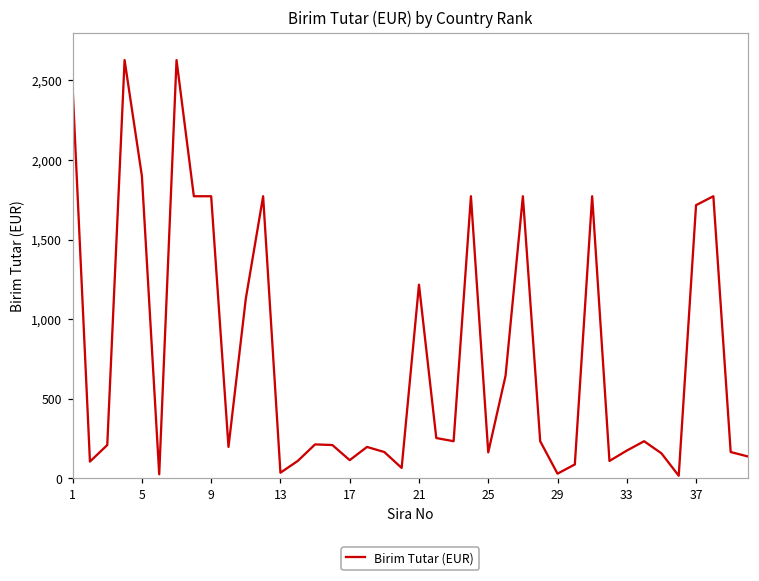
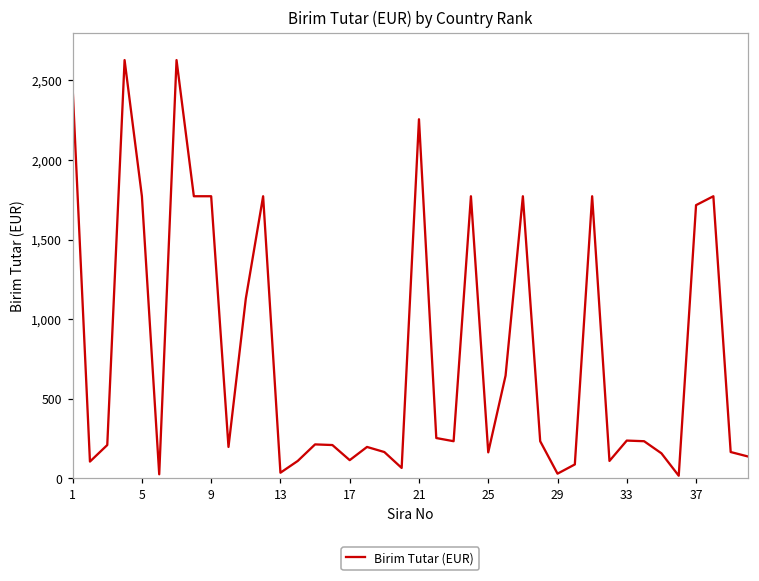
  {
    "1": "2,450",
-   "5": "1,900",
+   "5": "1,770",
    "9": "1,770",
    "13": "30",
    "17": "110",
-   "21": "1,220",
+   "21": "2,260",
    "25": "160",
    "29": "30",
-   "33": "170",
+   "33": "240",
    "37": "1,720"
  }
